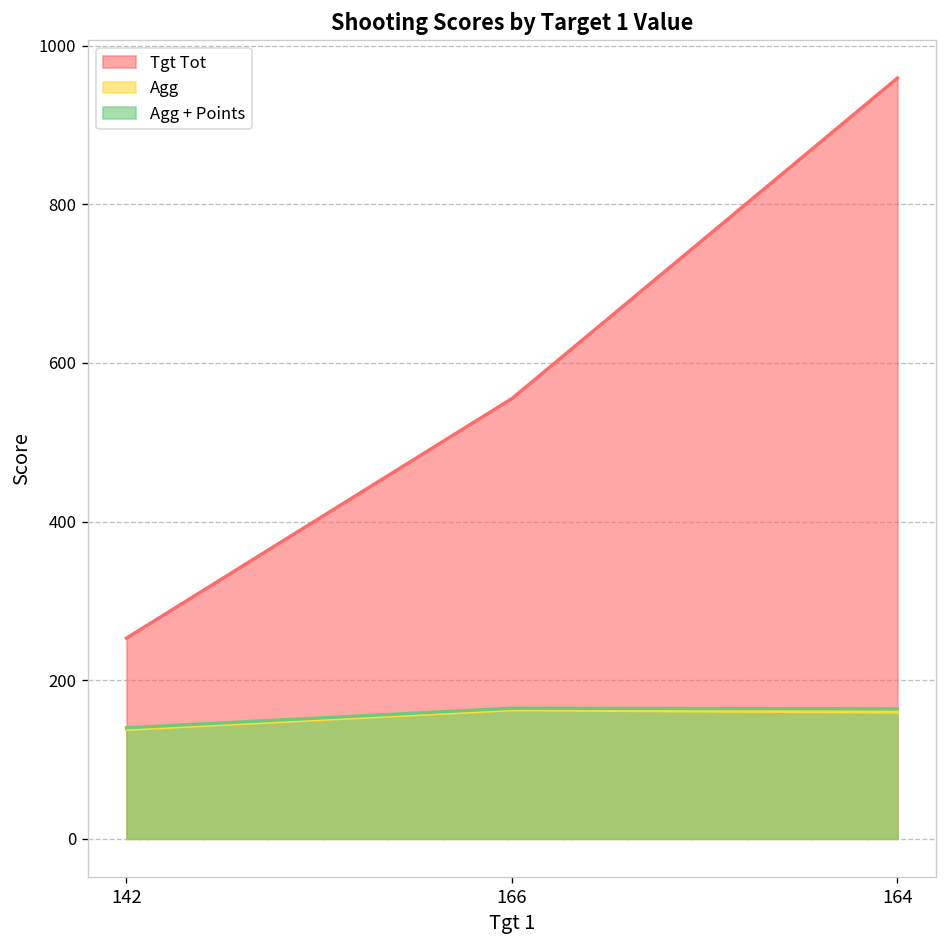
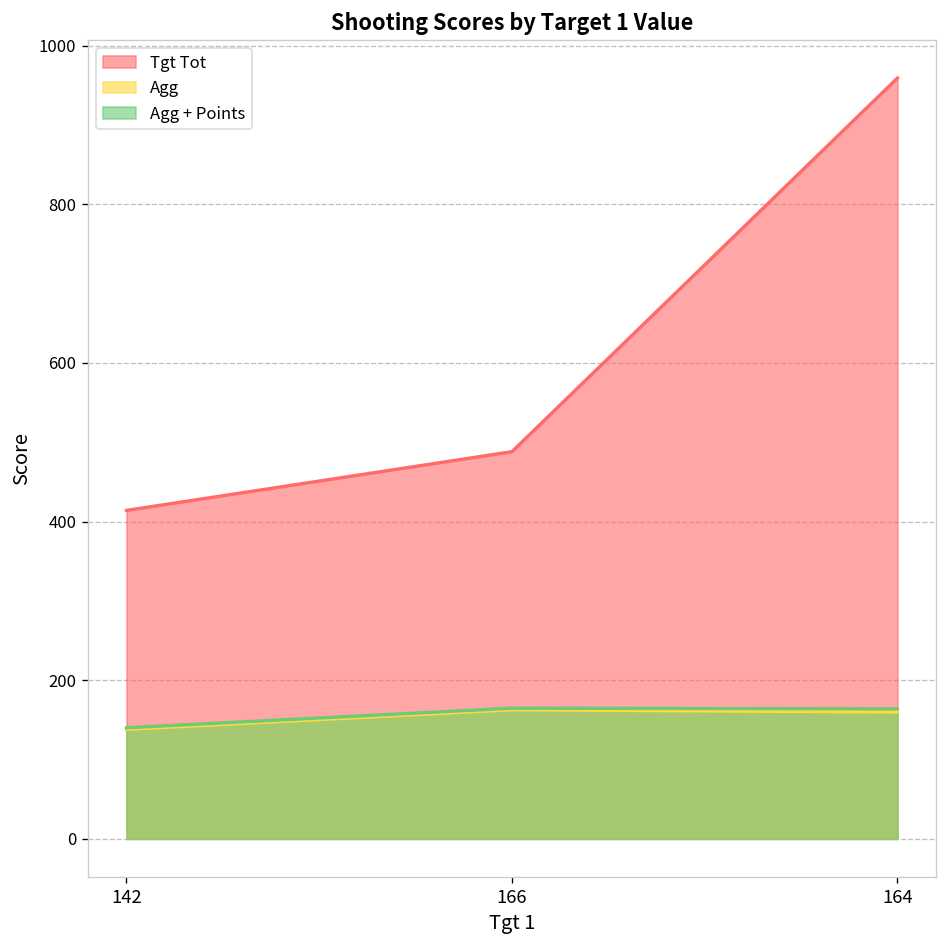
  {
    "Tgt Tot": {
-     "142": 250,
-     "166": 560,
+     "142": 410,
+     "166": 490,
      "164": 960
    },
    "Agg": {
      "164": 160
    },
    "Agg + Points": {
      "164": 160
    }
  }
